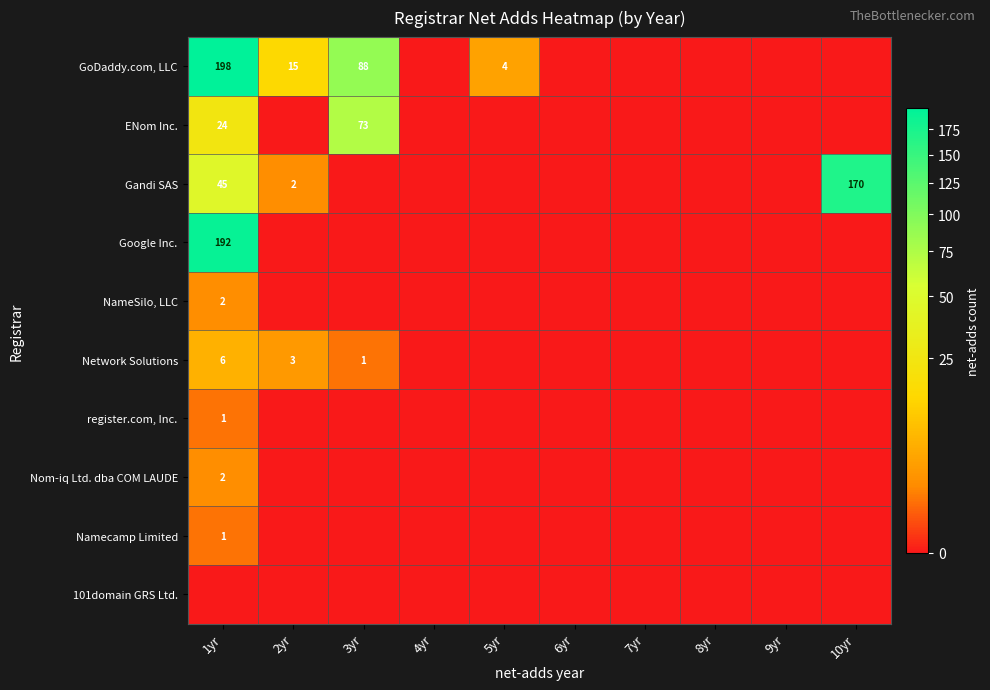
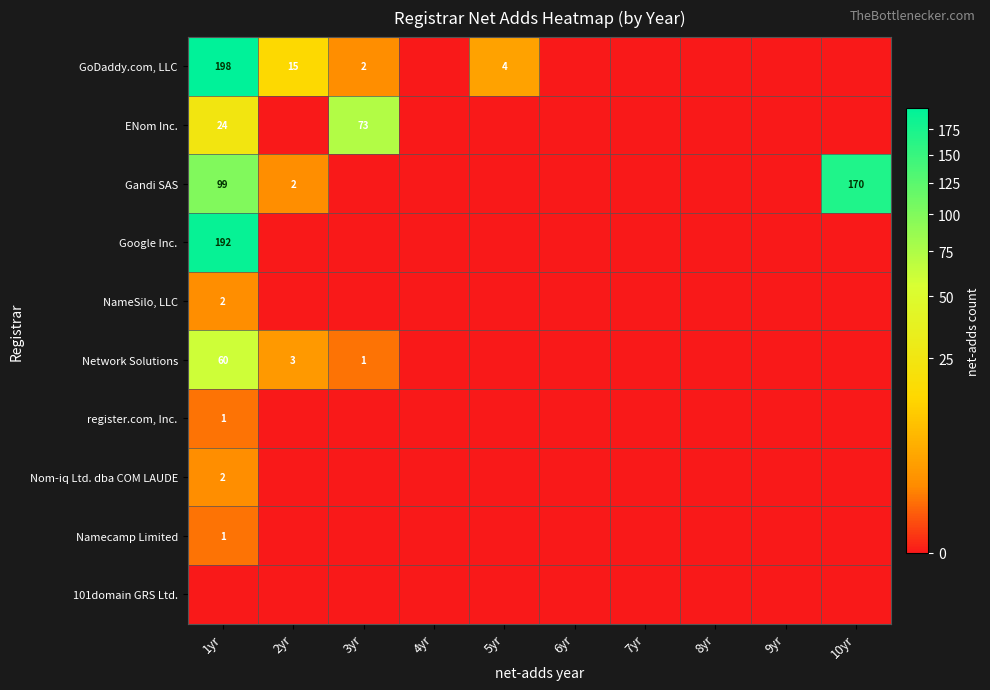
  {
    "GoDaddy.com, LLC": {
      "1yr": 198,
      "2yr": 15,
-     "3yr": 88,
+     "3yr": 2,
      "5yr": 4
    },
    "ENom Inc.": {
      "1yr": 24,
      "3yr": 73
    },
    "Gandi SAS": {
-     "1yr": 45,
+     "1yr": 99,
      "2yr": 2,
      "10yr": 170
    },
    "Google Inc.": {
      "1yr": 192
    },
    "NameSilo, LLC": {
      "1yr": 2
    },
    "Network Solutions": {
-     "1yr": 6,
+     "1yr": 60,
      "2yr": 3,
      "3yr": 1
    },
    "register.com, Inc.": {
      "1yr": 1
    },
    "Nom-iq Ltd. dba COM LAUDE": {
      "1yr": 2
    },
    "Namecamp Limited": {
      "1yr": 1
    }
  }
